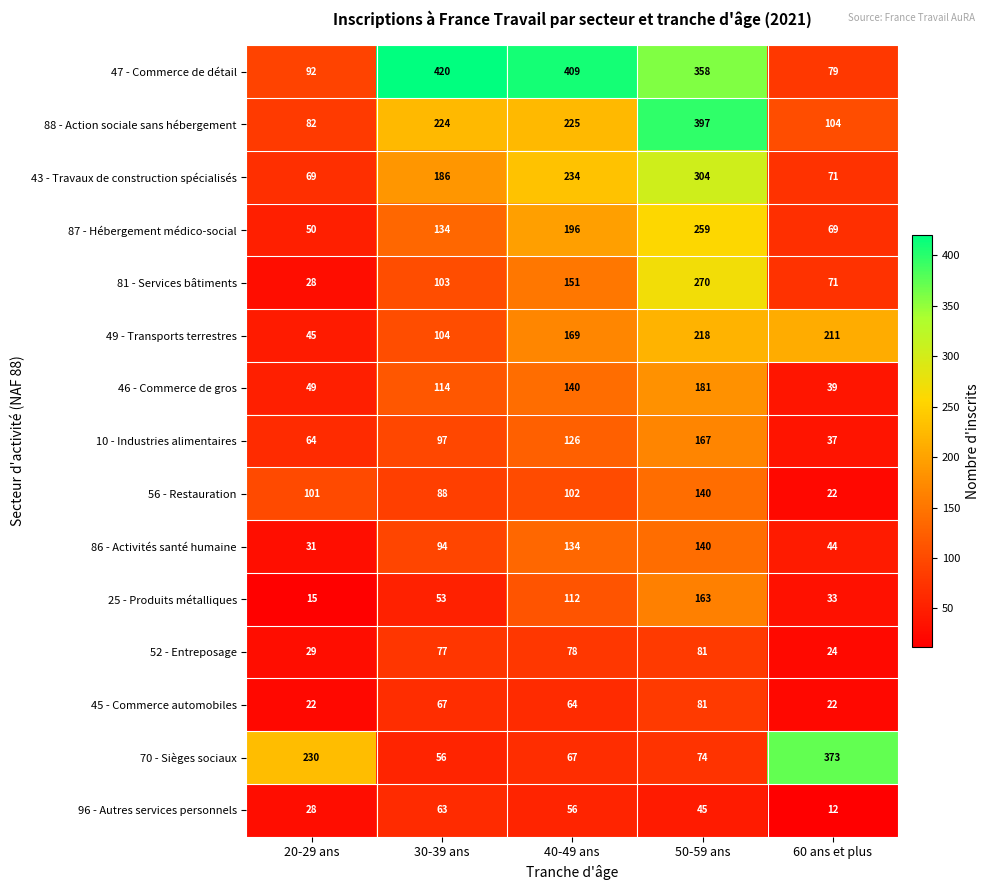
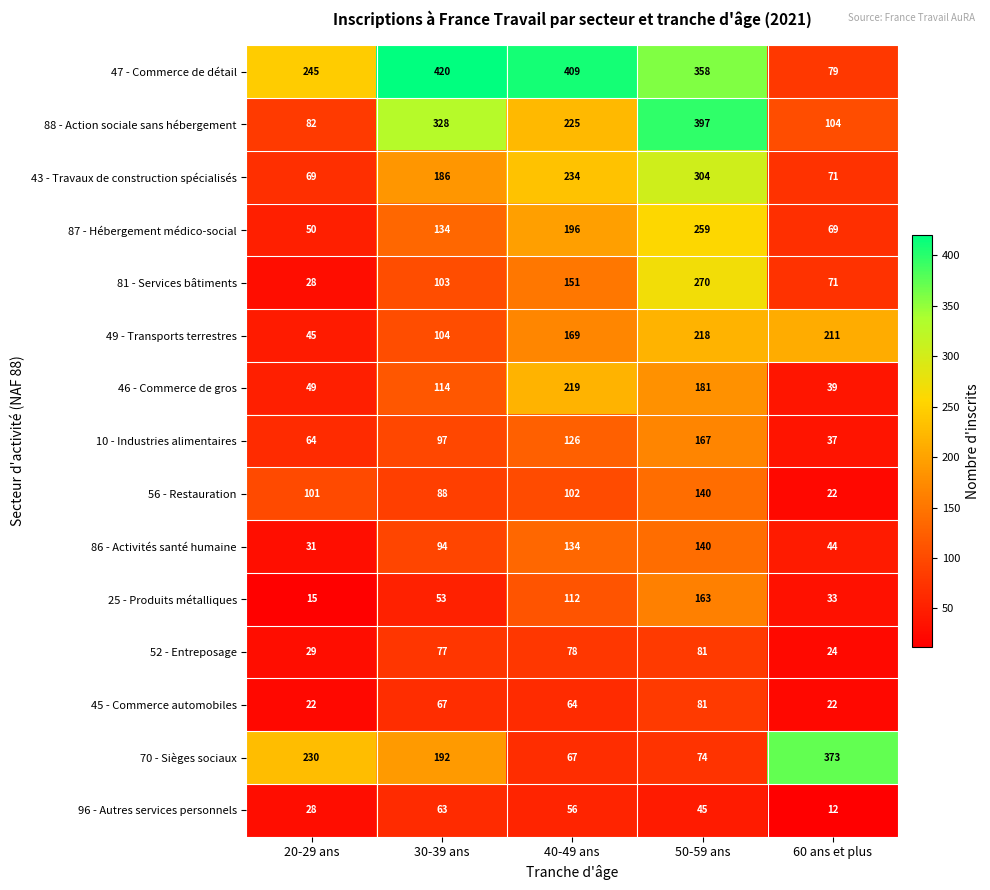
  {
    "47 - Commerce de détail": {
-     "20-29 ans": 92,
+     "20-29 ans": 245,
      "30-39 ans": 420,
      "40-49 ans": 409,
      "50-59 ans": 358,
      "60 ans et plus": 79
    },
    "88 - Action sociale sans hébergement": {
      "20-29 ans": 82,
-     "30-39 ans": 224,
+     "30-39 ans": 328,
      "40-49 ans": 225,
      "50-59 ans": 397,
      "60 ans et plus": 104
    },
    "43 - Travaux de construction spécialisés": {
      "20-29 ans": 69,
      "30-39 ans": 186,
      "40-49 ans": 234,
      "50-59 ans": 304,
      "60 ans et plus": 71
    },
    "87 - Hébergement médico-social": {
      "20-29 ans": 50,
      "30-39 ans": 134,
      "40-49 ans": 196,
      "50-59 ans": 259,
      "60 ans et plus": 69
    },
    "81 - Services bâtiments": {
      "20-29 ans": 28,
      "30-39 ans": 103,
      "40-49 ans": 151,
      "50-59 ans": 270,
      "60 ans et plus": 71
    },
    "49 - Transports terrestres": {
      "20-29 ans": 45,
      "30-39 ans": 104,
      "40-49 ans": 169,
      "50-59 ans": 218,
      "60 ans et plus": 211
    },
    "46 - Commerce de gros": {
      "20-29 ans": 49,
      "30-39 ans": 114,
-     "40-49 ans": 140,
+     "40-49 ans": 219,
      "50-59 ans": 181,
      "60 ans et plus": 39
    },
    "10 - Industries alimentaires": {
      "20-29 ans": 64,
      "30-39 ans": 97,
      "40-49 ans": 126,
      "50-59 ans": 167,
      "60 ans et plus": 37
    },
    "56 - Restauration": {
      "20-29 ans": 101,
      "30-39 ans": 88,
      "40-49 ans": 102,
      "50-59 ans": 140,
      "60 ans et plus": 22
    },
    "86 - Activités santé humaine": {
      "20-29 ans": 31,
      "30-39 ans": 94,
      "40-49 ans": 134,
      "50-59 ans": 140,
      "60 ans et plus": 44
    },
    "25 - Produits métalliques": {
      "20-29 ans": 15,
      "30-39 ans": 53,
      "40-49 ans": 112,
      "50-59 ans": 163,
      "60 ans et plus": 33
    },
    "52 - Entreposage": {
      "20-29 ans": 29,
      "30-39 ans": 77,
      "40-49 ans": 78,
      "50-59 ans": 81,
      "60 ans et plus": 24
    },
    "45 - Commerce automobiles": {
      "20-29 ans": 22,
      "30-39 ans": 67,
      "40-49 ans": 64,
      "50-59 ans": 81,
      "60 ans et plus": 22
    },
    "70 - Sièges sociaux": {
      "20-29 ans": 230,
-     "30-39 ans": 56,
+     "30-39 ans": 192,
      "40-49 ans": 67,
      "50-59 ans": 74,
      "60 ans et plus": 373
    },
    "96 - Autres services personnels": {
      "20-29 ans": 28,
      "30-39 ans": 63,
      "40-49 ans": 56,
      "50-59 ans": 45,
      "60 ans et plus": 12
    }
  }
